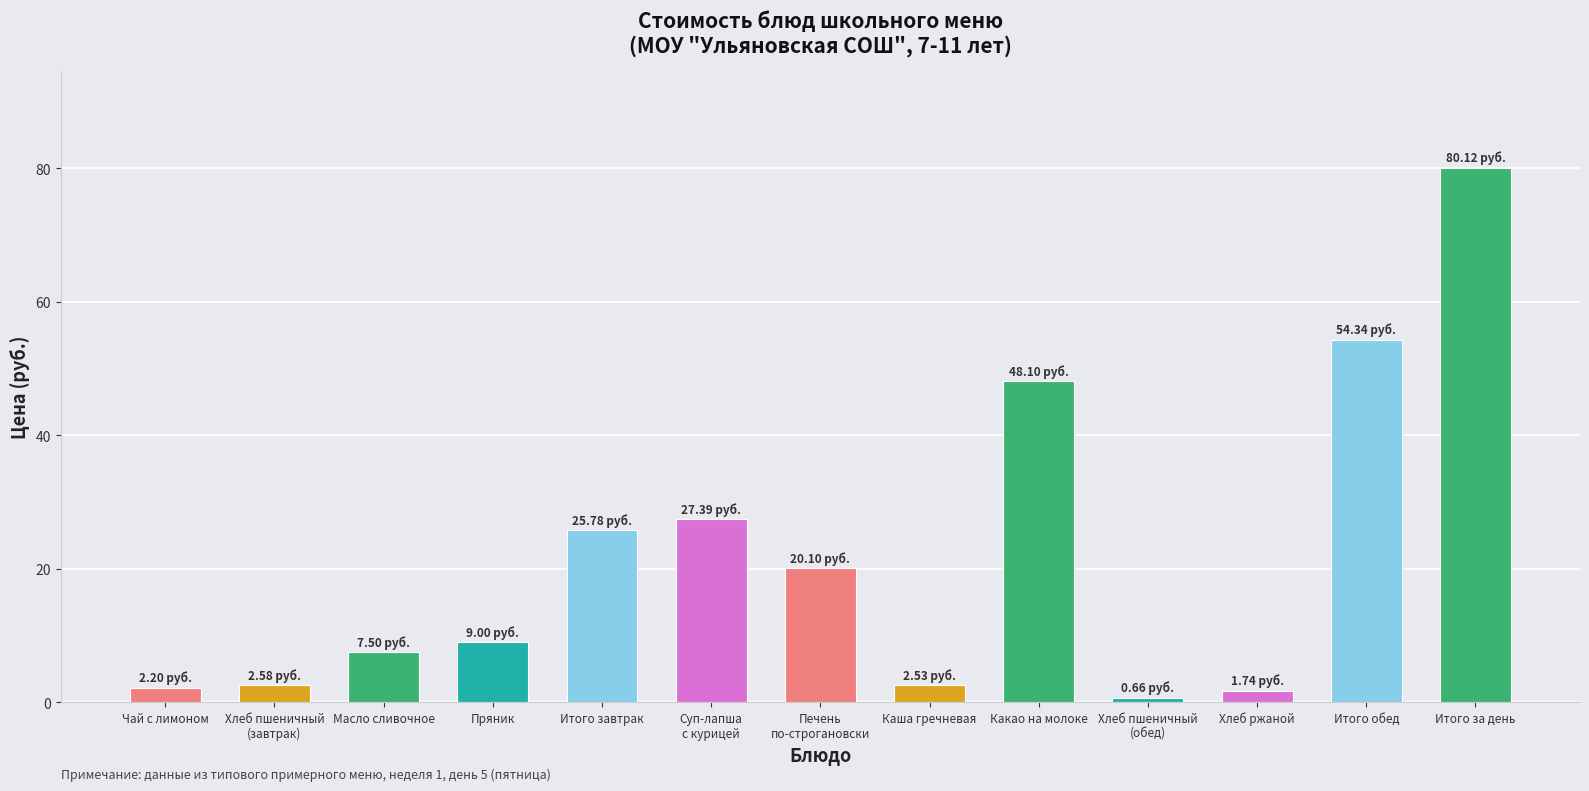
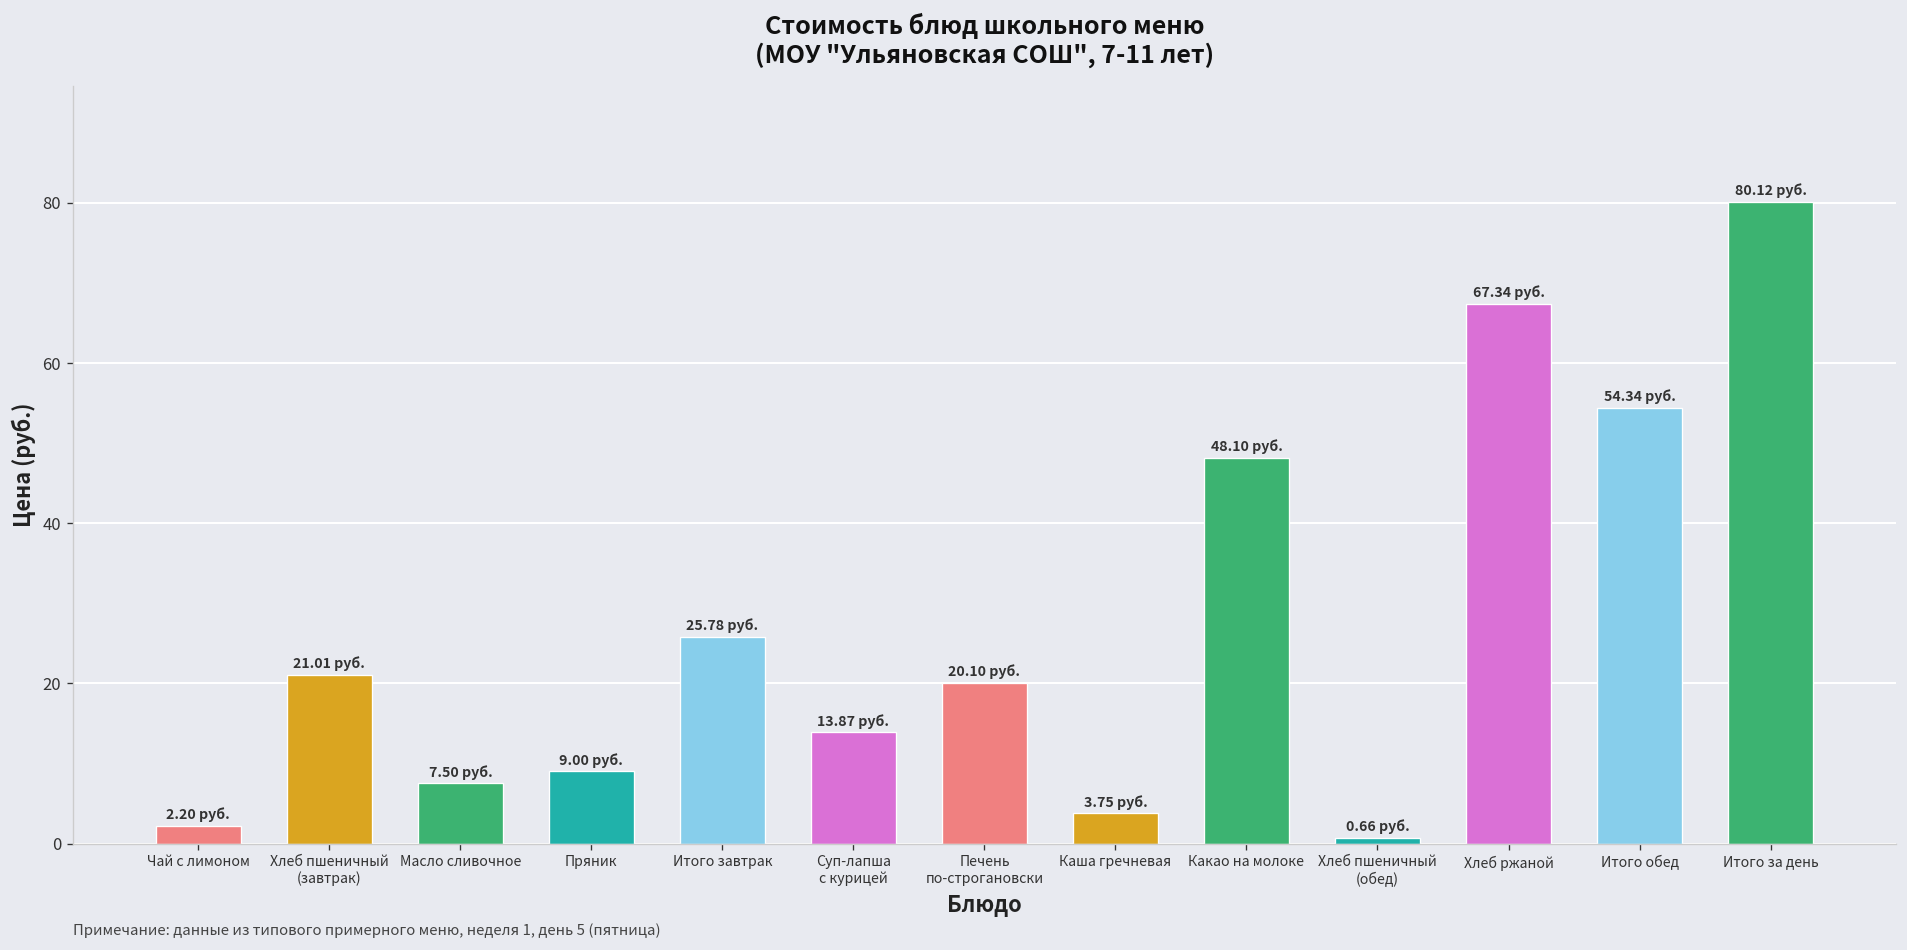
  {
    "Чай с лимоном": 2.20,
-   "Хлеб пшеничный (завтрак)": 2.58,
+   "Хлеб пшеничный (завтрак)": 21.01,
    "Масло сливочное": 7.50,
    "Пряник": 9.00,
    "Итого завтрак": 25.78,
-   "Суп-лапша с курицей": 27.39,
+   "Суп-лапша с курицей": 13.87,
    "Печень по-строгановски": 20.10,
-   "Каша гречневая": 2.53,
+   "Каша гречневая": 3.75,
    "Какао на молоке": 48.10,
    "Хлеб пшеничный (обед)": 0.66,
-   "Хлеб ржаной": 1.74,
+   "Хлеб ржаной": 67.34,
    "Итого обед": 54.34,
    "Итого за день": 80.12
  }
